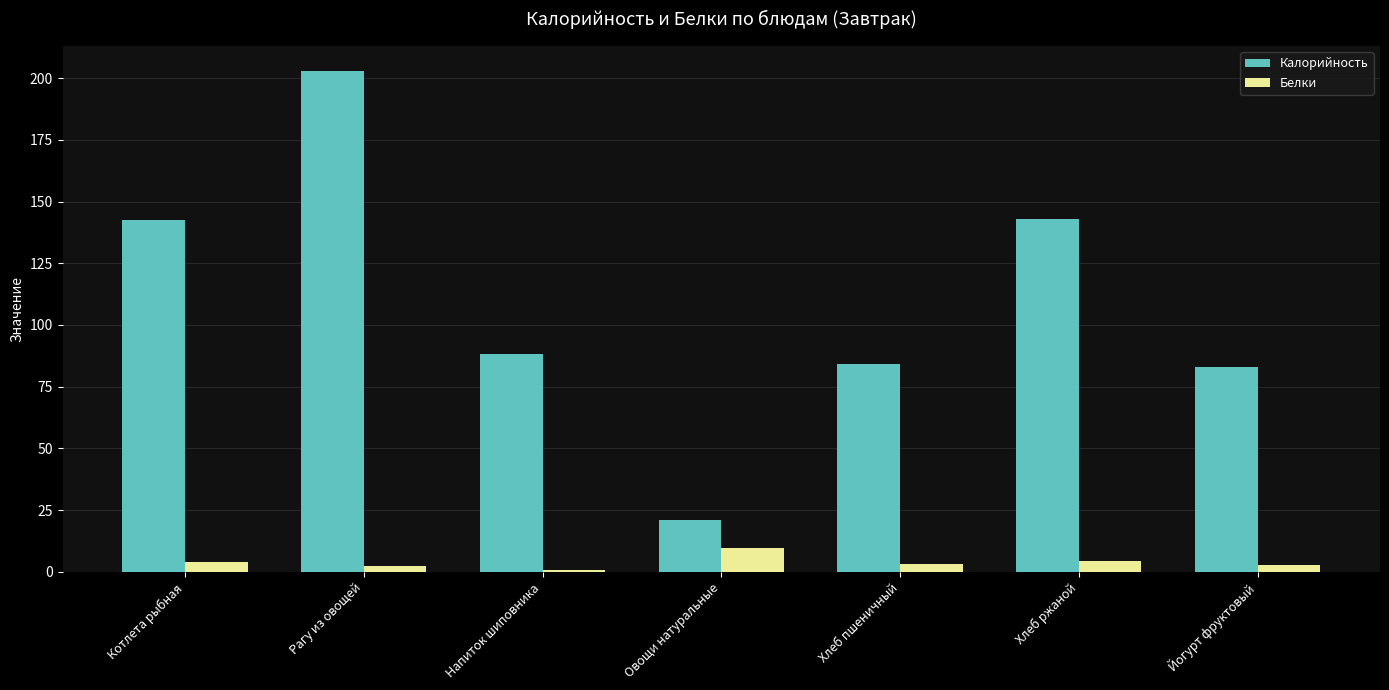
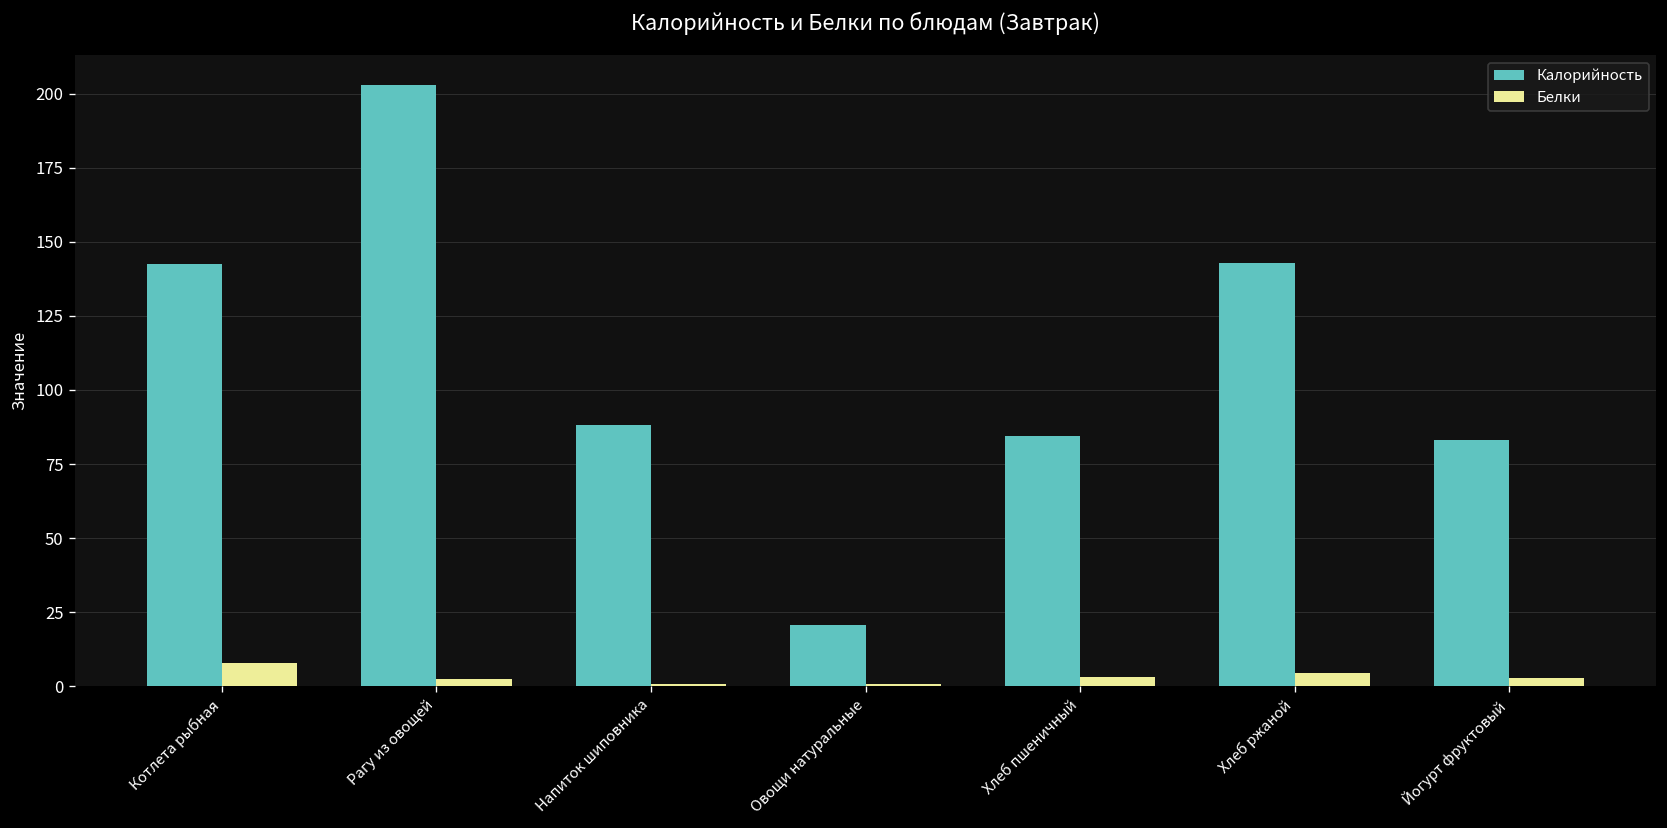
  {
    "Калорийность": {
      "Котлета рыбная": 142,
      "Рагу из овощей": 203,
      "Напиток шиповника": 88,
      "Овощи натуральные": 21,
      "Хлеб пшеничный": 84,
      "Хлеб ржаной": 143,
      "Йогурт фруктовый": 83
    },
    "Белки": {
-     "Котлета рыбная": 4,
+     "Котлета рыбная": 8,
      "Рагу из овощей": 3,
-     "Овощи натуральные": 9,
+     "Овощи натуральные": 1,
      "Хлеб пшеничный": 3,
      "Хлеб ржаной": 4,
      "Йогурт фруктовый": 3
    }
  }
